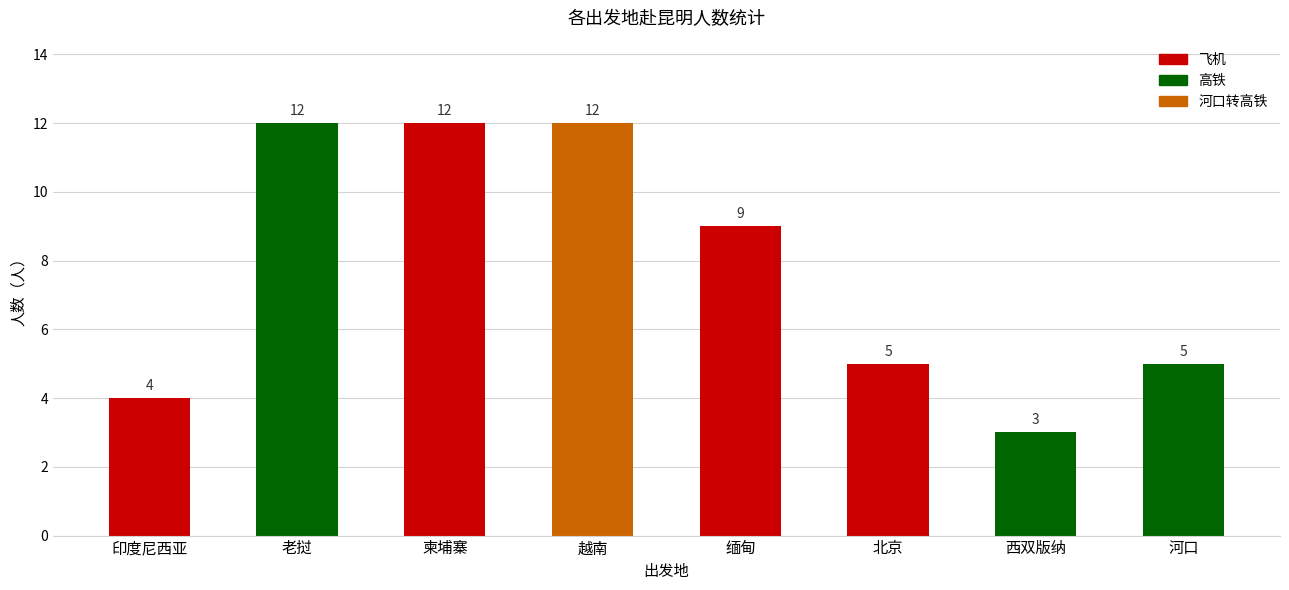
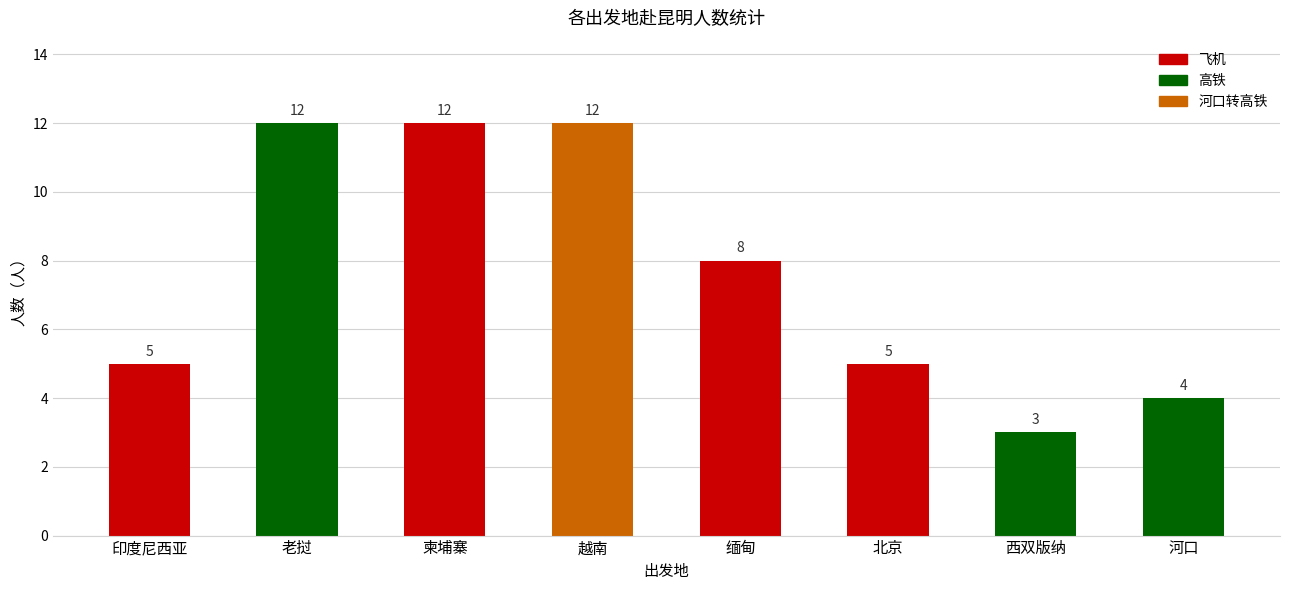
  {
-   "印度尼西亚": 4,
+   "印度尼西亚": 5,
    "老挝": 12,
    "柬埔寨": 12,
    "越南": 12,
-   "缅甸": 9,
+   "缅甸": 8,
    "北京": 5,
    "西双版纳": 3,
-   "河口": 5
+   "河口": 4
  }
